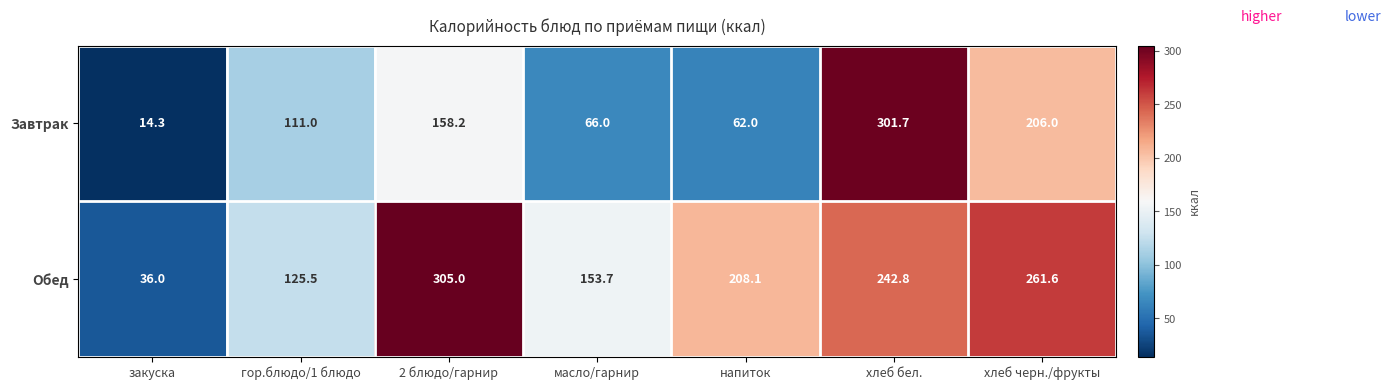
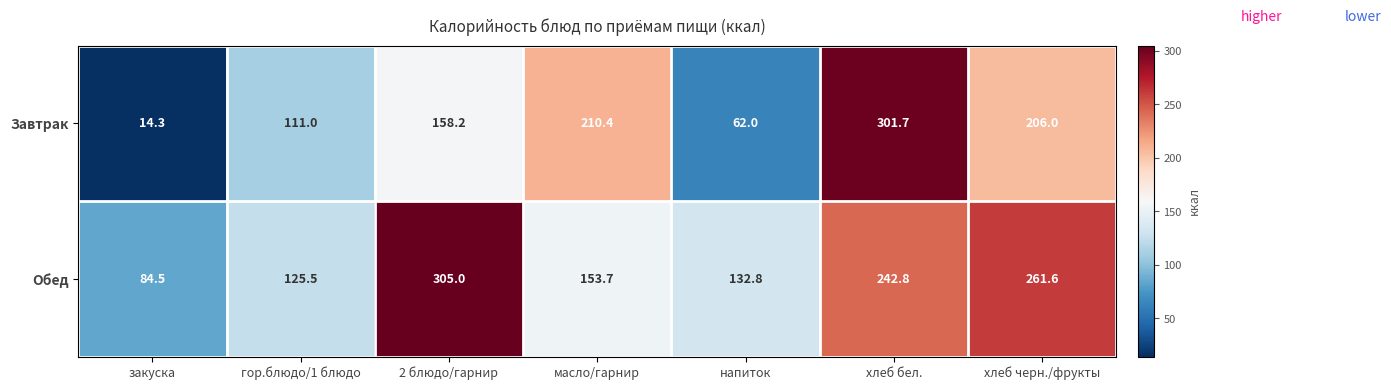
  {
    "Завтрак": {
      "закуска": 14.3,
      "гор.блюдо/1 блюдо": 111.0,
      "2 блюдо/гарнир": 158.2,
-     "масло/гарнир": 66.0,
+     "масло/гарнир": 210.4,
      "напиток": 62.0,
      "хлеб бел.": 301.7,
      "хлеб черн./фрукты": 206.0
    },
    "Обед": {
-     "закуска": 36.0,
+     "закуска": 84.5,
      "гор.блюдо/1 блюдо": 125.5,
      "2 блюдо/гарнир": 305.0,
      "масло/гарнир": 153.7,
-     "напиток": 208.1,
+     "напиток": 132.8,
      "хлеб бел.": 242.8,
      "хлеб черн./фрукты": 261.6
    }
  }
